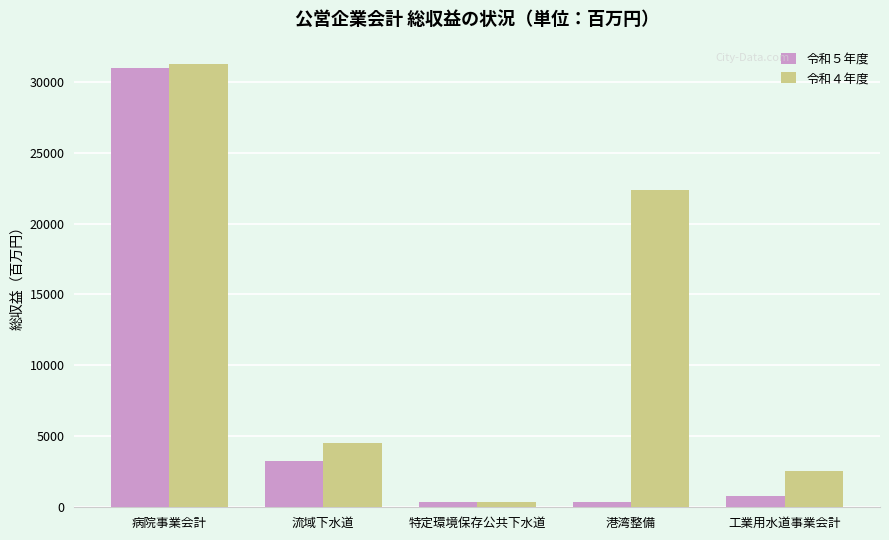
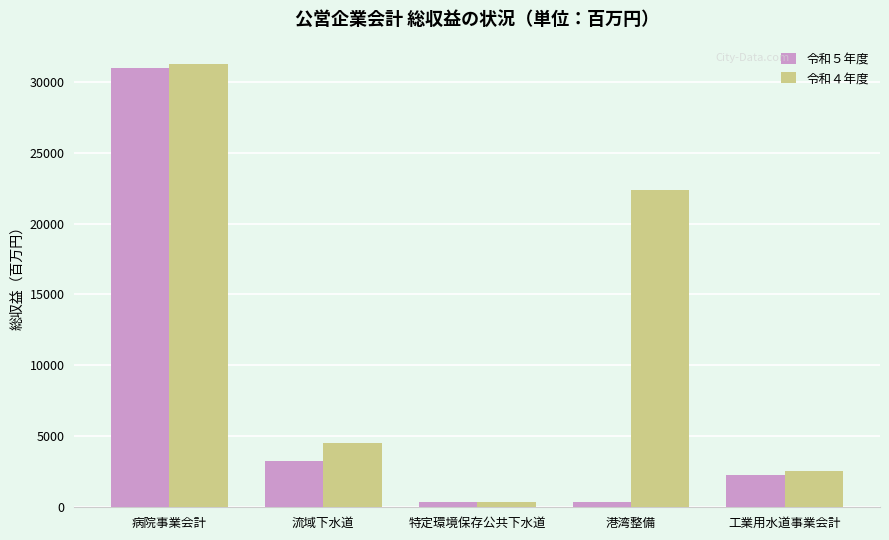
  {
    "令和５年度": {
      "病院事業会計": 30900,
      "流域下水道": 3300,
      "特定環境保存公共下水道": 300,
      "港湾整備": 300,
-     "工業用水道事業会計": 800
+     "工業用水道事業会計": 2200
    },
    "令和４年度": {
      "病院事業会計": 31300,
      "流域下水道": 4500,
      "特定環境保存公共下水道": 300,
      "港湾整備": 22400,
      "工業用水道事業会計": 2500
    }
  }
